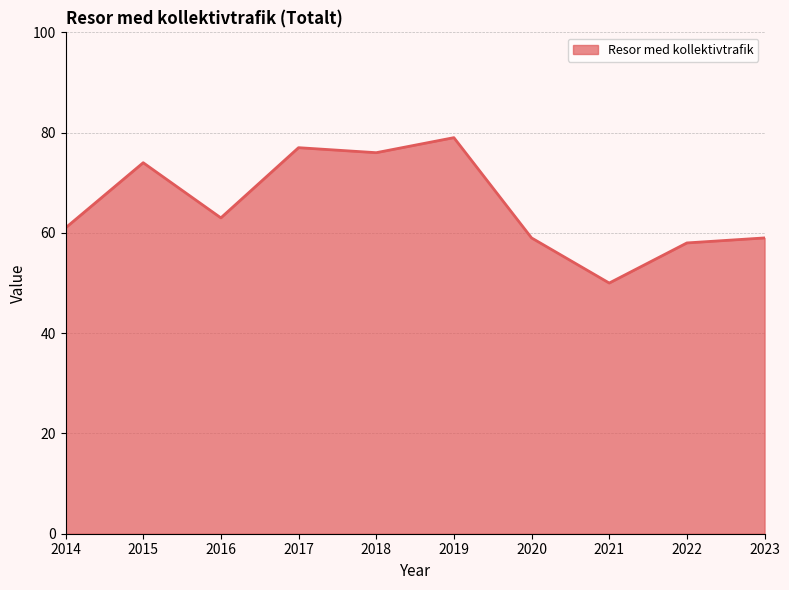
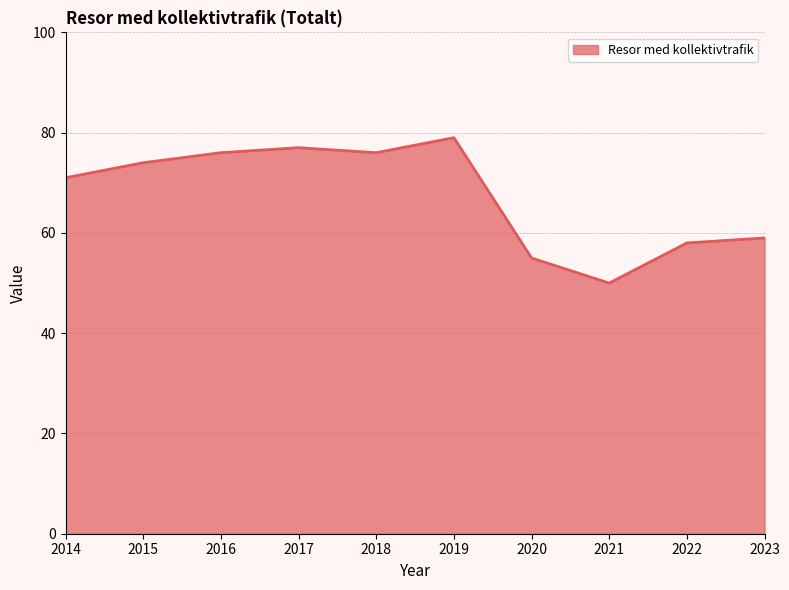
  {
-   "2014": 61,
+   "2014": 71,
    "2015": 74,
-   "2016": 63,
+   "2016": 76,
    "2017": 77,
    "2018": 76,
    "2019": 79,
-   "2020": 59,
+   "2020": 55,
    "2021": 50,
    "2022": 58,
    "2023": 59
  }
